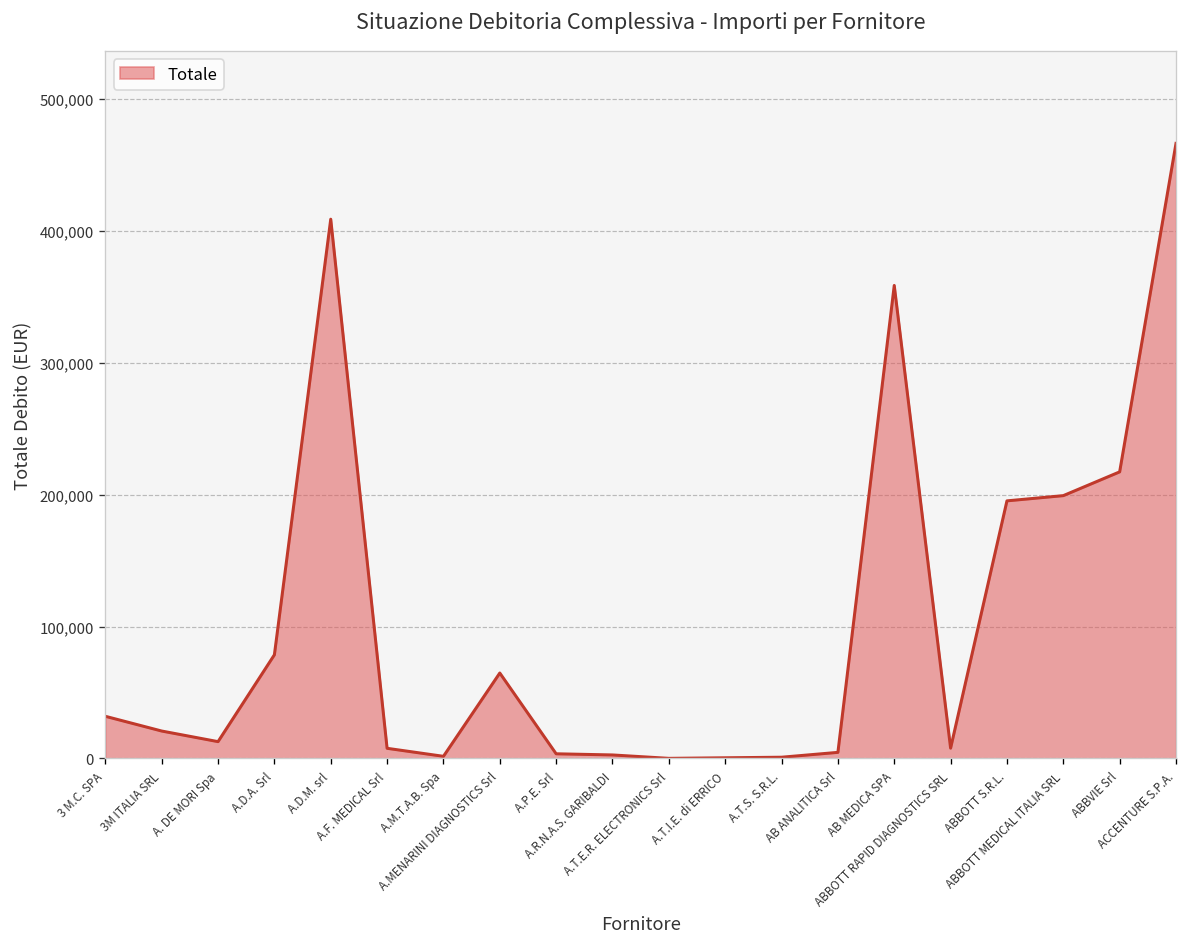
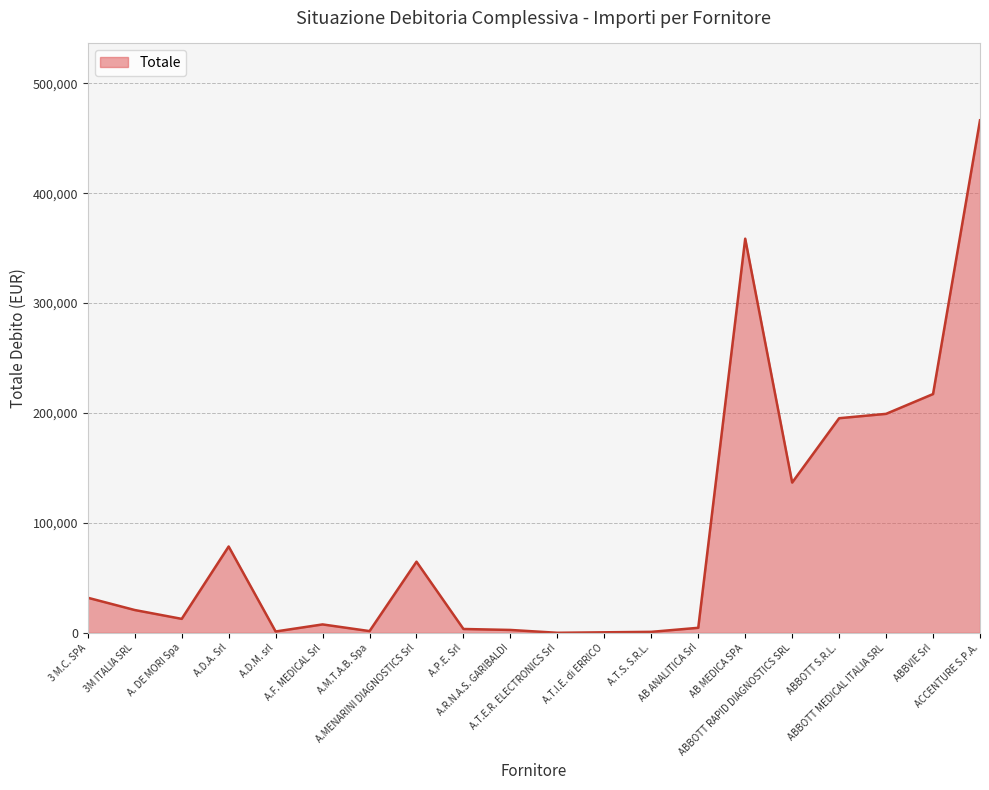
  {
    "3 M.C. SPA": "32,000",
    "3M ITALIA SRL": "21,000",
    "A. DE MORI Spa": "13,000",
    "A.D.A. Srl": "79,000",
-   "A.D.M. srl": "409,000",
+   "A.D.M. srl": "1,000",
    "A.F. MEDICAL Srl": "8,000",
    "A.M.T.A.B. Spa": "2,000",
    "A.MENARINI DIAGNOSTICS Srl": "65,000",
    "A.P.E. Srl": "3,000",
    "A.R.N.A.S. GARIBALDI": "3,000",
    "A.T.E.R. ELECTRONICS Srl": "0",
    "A.T.I.E. di ERRICO": "0",
    "A.T.S. S.R.L.": "1,000",
    "AB ANALITICA Srl": "5,000",
    "AB MEDICA SPA": "359,000",
-   "ABBOTT RAPID DIAGNOSTICS SRL": "8,000",
+   "ABBOTT RAPID DIAGNOSTICS SRL": "137,000",
    "ABBOTT S.R.L.": "195,000",
    "ABBOTT MEDICAL ITALIA SRL": "199,000",
    "ABBVIE Srl": "217,000",
    "ACCENTURE S.P.A.": "466,000"
  }
